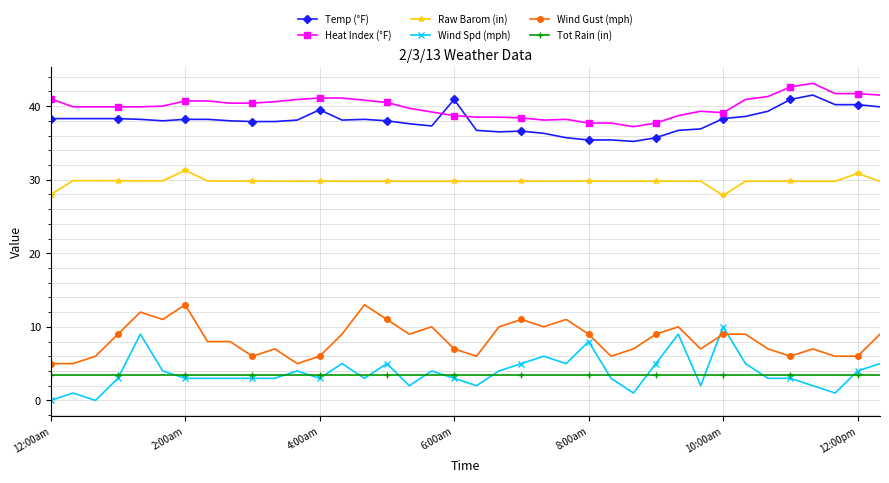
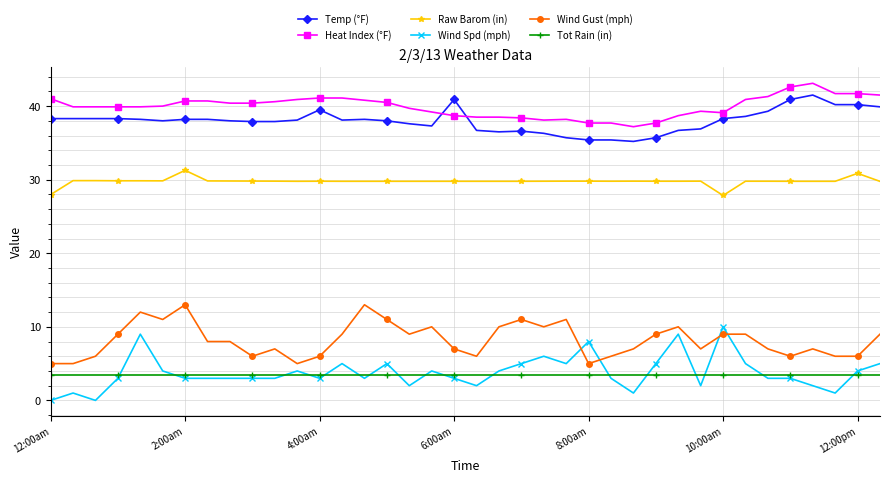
  {
    "Temp (°F)": {
      "12:00am": 38,
      "2:00am": 38,
      "4:00am": 40,
      "6:00am": 41,
      "8:00am": 35,
      "10:00am": 38,
      "12:00pm": 40
    },
    "Heat Index (°F)": {
      "12:00am": 41,
      "2:00am": 41,
      "4:00am": 41,
      "6:00am": 39,
      "8:00am": 38,
      "10:00am": 39,
      "12:00pm": 42
    },
    "Raw Barom (in)": {
      "12:00am": 28,
      "2:00am": 31,
      "4:00am": 30,
      "6:00am": 30,
      "8:00am": 30,
      "10:00am": 28,
      "12:00pm": 31
    },
    "Wind Spd (mph)": {
      "12:00am": 0,
      "2:00am": 3,
      "4:00am": 3,
      "6:00am": 3,
      "8:00am": 8,
      "10:00am": 10,
      "12:00pm": 4
    },
    "Wind Gust (mph)": {
      "12:00am": 5,
      "2:00am": 13,
      "4:00am": 6,
      "6:00am": 7,
-     "8:00am": 9,
+     "8:00am": 5,
      "10:00am": 9,
      "12:00pm": 6
    },
    "Tot Rain (in)": {
      "12:00am": 3,
      "2:00am": 3,
      "4:00am": 3,
      "6:00am": 3,
      "8:00am": 3,
      "10:00am": 3,
      "12:00pm": 3
    }
  }
